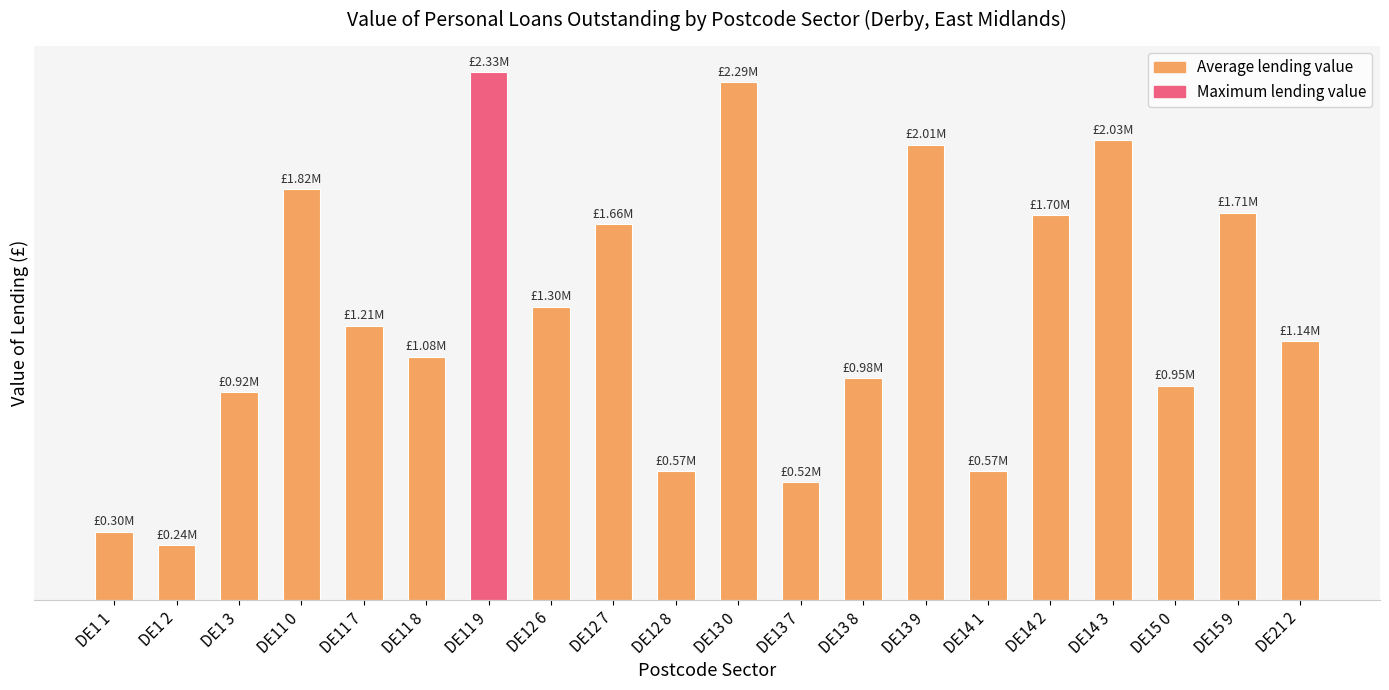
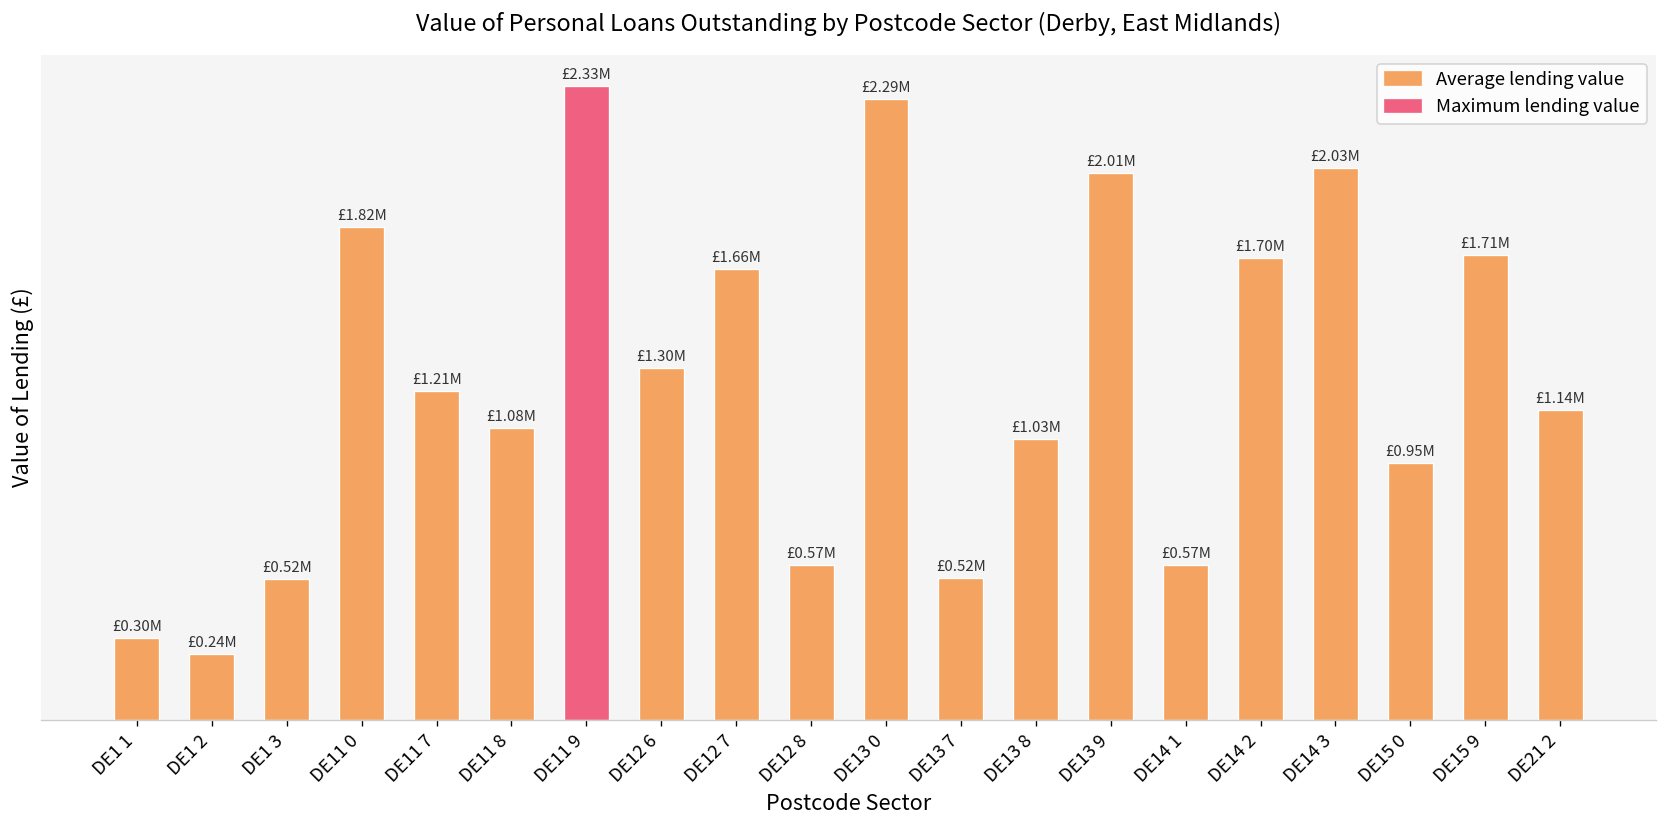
  {
    "DE1 1": "£0.30M",
    "DE1 2": "£0.24M",
-   "DE1 3": "£0.92M",
+   "DE1 3": "£0.52M",
    "DE11 0": "£1.82M",
    "DE11 7": "£1.21M",
    "DE11 8": "£1.08M",
    "DE11 9": "£2.33M",
    "DE12 6": "£1.30M",
    "DE12 7": "£1.66M",
    "DE12 8": "£0.57M",
    "DE13 0": "£2.29M",
    "DE13 7": "£0.52M",
-   "DE13 8": "£0.98M",
+   "DE13 8": "£1.03M",
    "DE13 9": "£2.01M",
    "DE14 1": "£0.57M",
    "DE14 2": "£1.70M",
    "DE14 3": "£2.03M",
    "DE15 0": "£0.95M",
    "DE15 9": "£1.71M",
    "DE21 2": "£1.14M"
  }
